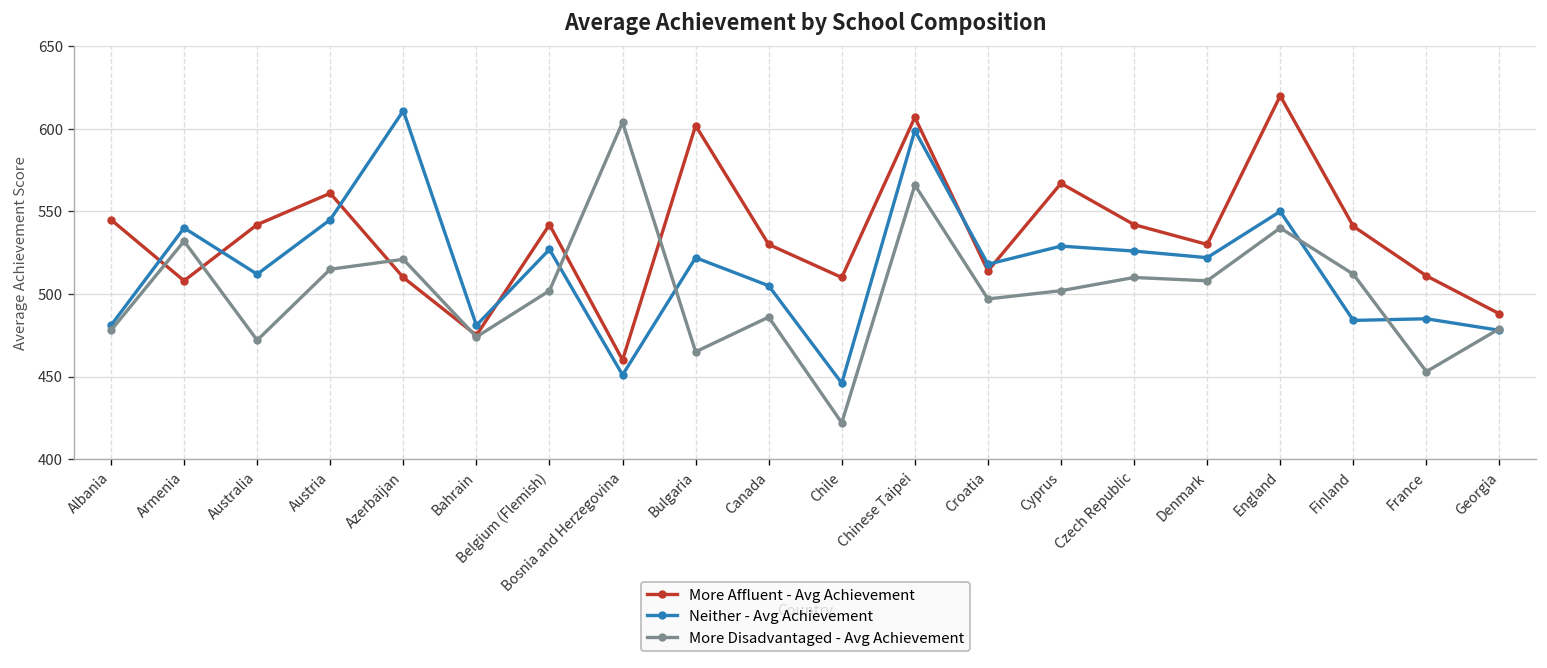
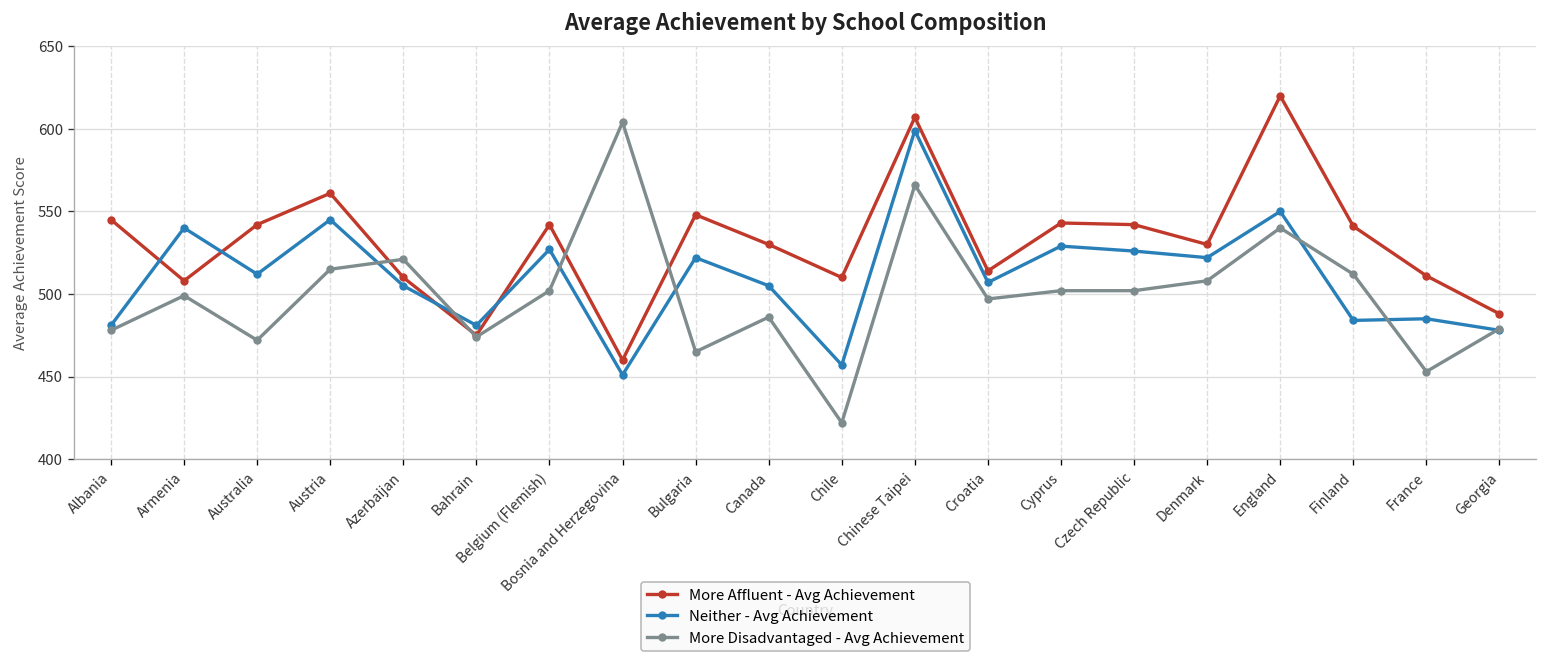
  {
    "More Affluent - Avg Achievement": {
      "Albania": 545,
      "Armenia": 508,
      "Australia": 542,
      "Austria": 561,
      "Azerbaijan": 510,
      "Belgium (Flemish)": 542,
      "Bosnia and Herzegovina": 460,
-     "Bulgaria": 602,
+     "Bulgaria": 548,
      "Canada": 530,
      "Chile": 510,
      "Chinese Taipei": 607,
      "Croatia": 514,
-     "Cyprus": 567,
+     "Cyprus": 543,
      "Czech Republic": 542,
      "Denmark": 530,
      "England": 620,
      "Finland": 541,
      "France": 511,
      "Georgia": 488
    },
    "Neither - Avg Achievement": {
      "Albania": 481,
      "Armenia": 540,
      "Australia": 512,
      "Austria": 545,
-     "Azerbaijan": 611,
+     "Azerbaijan": 505,
      "Bahrain": 481,
      "Belgium (Flemish)": 527,
      "Bosnia and Herzegovina": 451,
      "Bulgaria": 522,
      "Canada": 505,
-     "Chile": 446,
+     "Chile": 457,
      "Chinese Taipei": 599,
-     "Croatia": 518,
+     "Croatia": 507,
      "Cyprus": 529,
      "Czech Republic": 526,
      "Denmark": 522,
      "England": 550,
      "Finland": 484,
      "France": 485
    },
    "More Disadvantaged - Avg Achievement": {
      "Albania": 478,
-     "Armenia": 532,
+     "Armenia": 499,
      "Australia": 472,
      "Austria": 515,
      "Azerbaijan": 521,
      "Belgium (Flemish)": 502,
      "Bosnia and Herzegovina": 604,
      "Bulgaria": 465,
      "Canada": 486,
      "Chile": 422,
      "Chinese Taipei": 566,
      "Croatia": 497,
      "Cyprus": 502,
-     "Czech Republic": 510,
+     "Czech Republic": 502,
      "Denmark": 508,
      "England": 540,
      "Finland": 512,
      "France": 453
    }
  }
